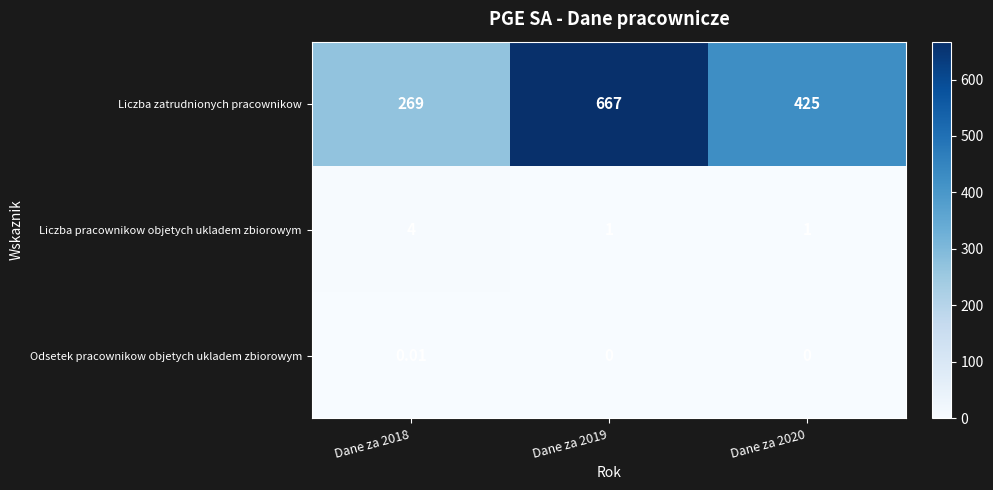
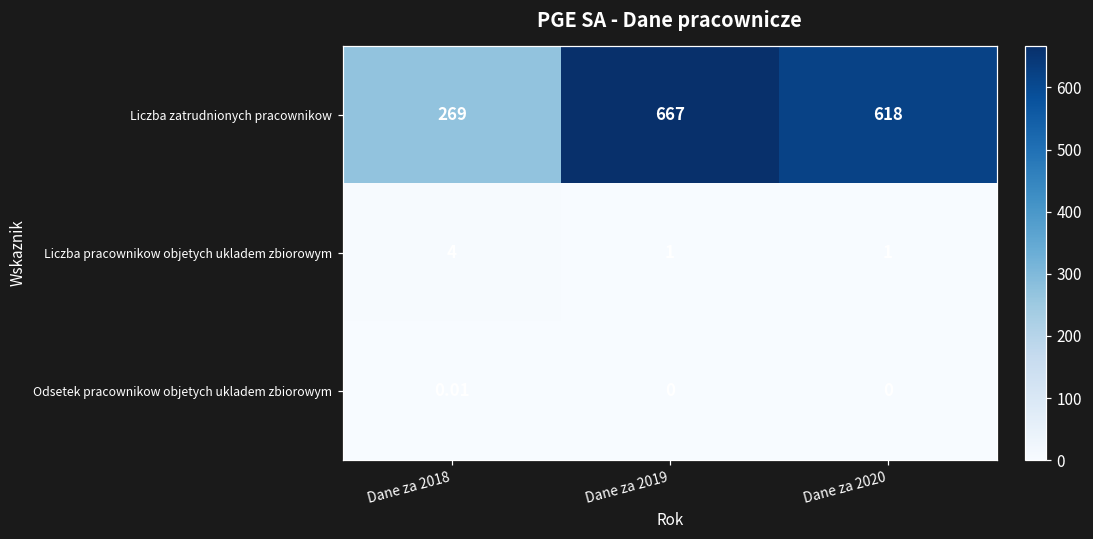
  {
    "Liczba zatrudnionych pracownikow": {
      "Dane za 2018": 269,
      "Dane za 2019": 667,
-     "Dane za 2020": 425
+     "Dane za 2020": 618
    }
  }
